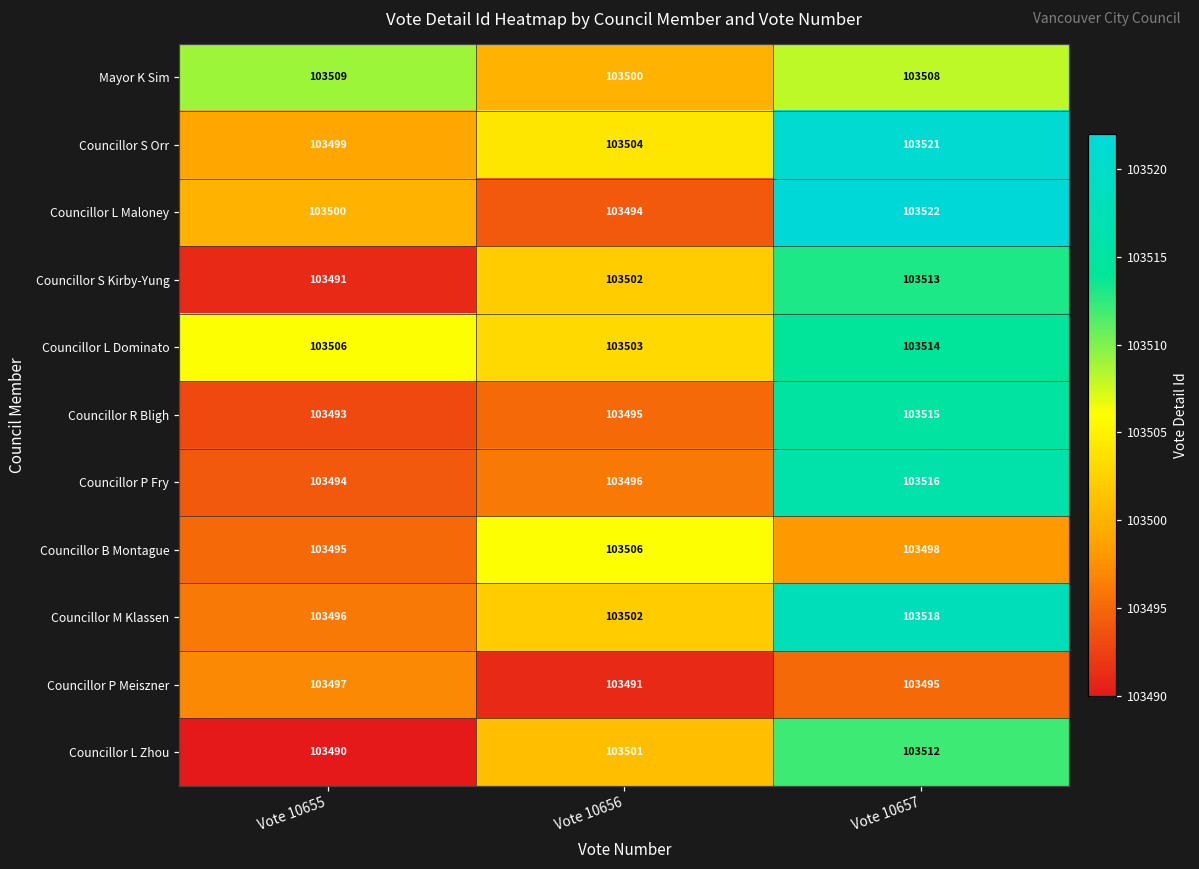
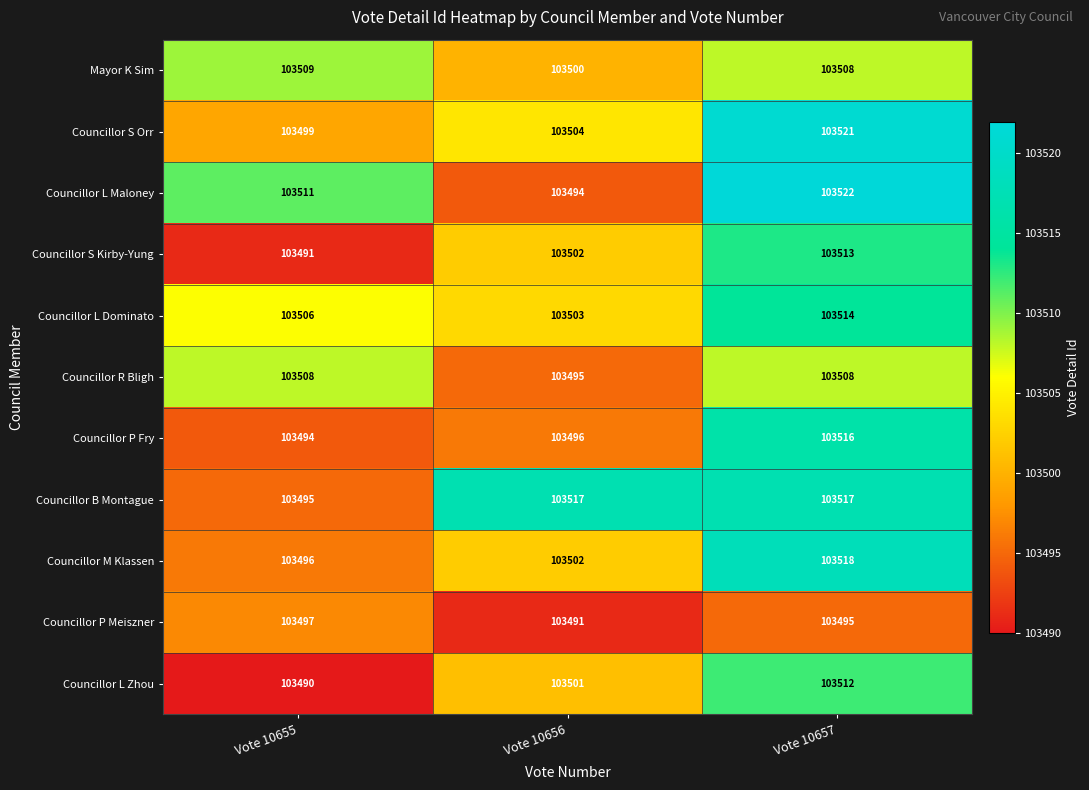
  {
    "Mayor K Sim": {
      "Vote 10655": 103509,
      "Vote 10656": 103500,
      "Vote 10657": 103508
    },
    "Councillor S Orr": {
      "Vote 10655": 103499,
      "Vote 10656": 103504,
      "Vote 10657": 103521
    },
    "Councillor L Maloney": {
-     "Vote 10655": 103500,
+     "Vote 10655": 103511,
      "Vote 10656": 103494,
      "Vote 10657": 103522
    },
    "Councillor S Kirby-Yung": {
      "Vote 10655": 103491,
      "Vote 10656": 103502,
      "Vote 10657": 103513
    },
    "Councillor L Dominato": {
      "Vote 10655": 103506,
      "Vote 10656": 103503,
      "Vote 10657": 103514
    },
    "Councillor R Bligh": {
-     "Vote 10655": 103493,
+     "Vote 10655": 103508,
      "Vote 10656": 103495,
-     "Vote 10657": 103515
+     "Vote 10657": 103508
    },
    "Councillor P Fry": {
      "Vote 10655": 103494,
      "Vote 10656": 103496,
      "Vote 10657": 103516
    },
    "Councillor B Montague": {
      "Vote 10655": 103495,
-     "Vote 10656": 103506,
-     "Vote 10657": 103498
+     "Vote 10656": 103517,
+     "Vote 10657": 103517
    },
    "Councillor M Klassen": {
      "Vote 10655": 103496,
      "Vote 10656": 103502,
      "Vote 10657": 103518
    },
    "Councillor P Meiszner": {
      "Vote 10655": 103497,
      "Vote 10656": 103491,
      "Vote 10657": 103495
    },
    "Councillor L Zhou": {
      "Vote 10655": 103490,
      "Vote 10656": 103501,
      "Vote 10657": 103512
    }
  }
